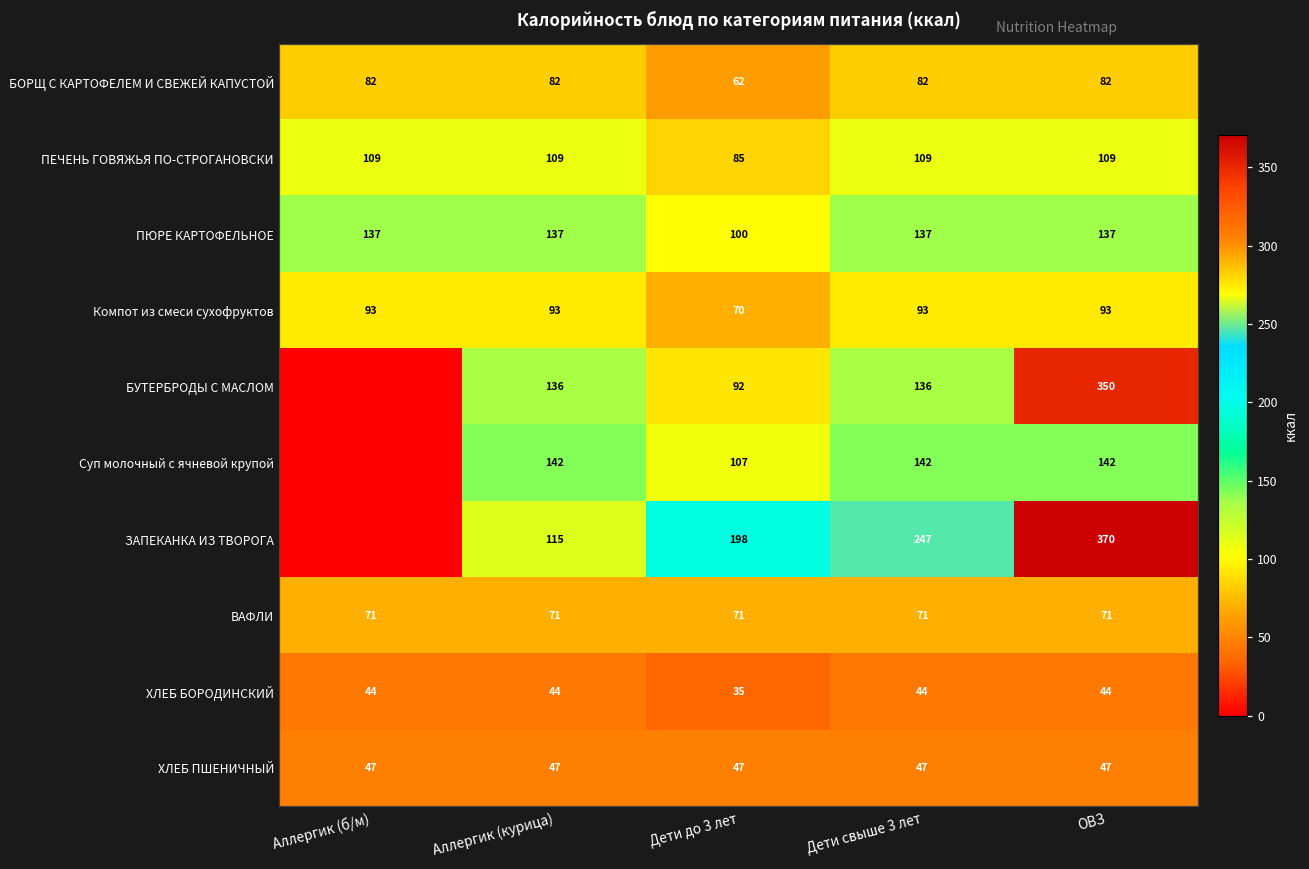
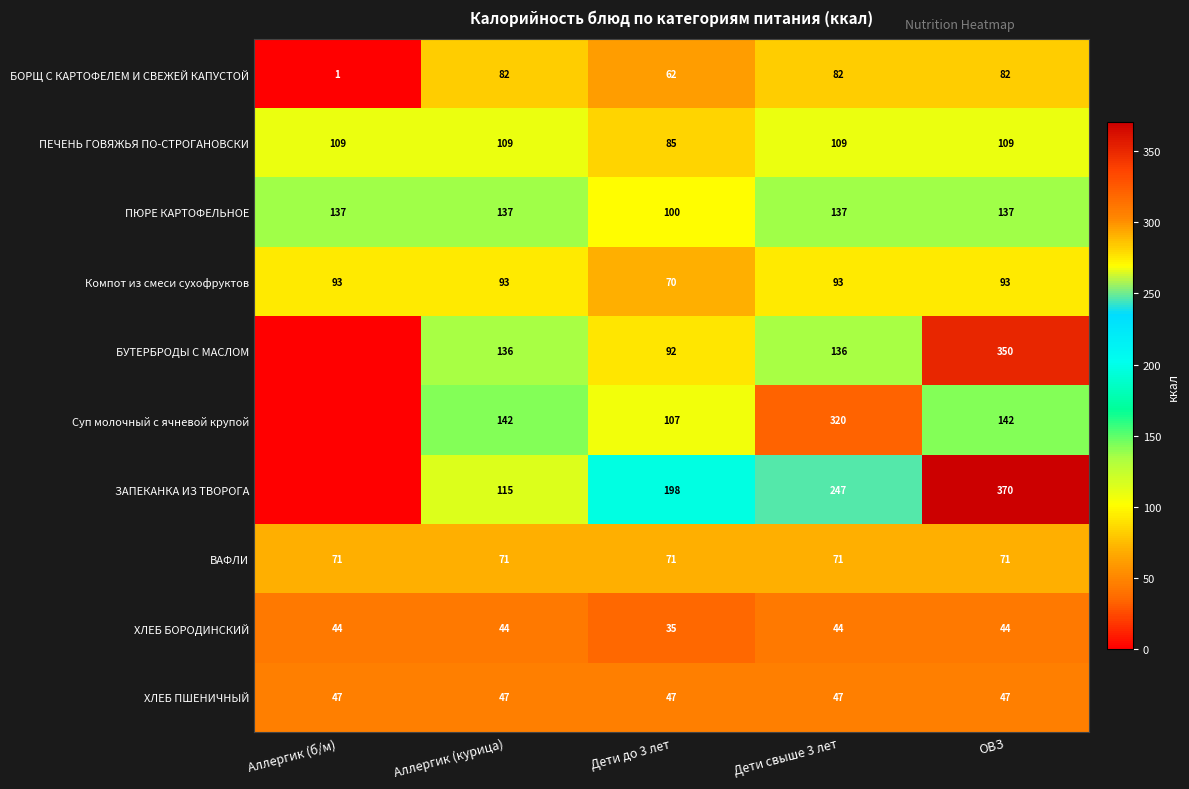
  {
    "БОРЩ С КАРТОФЕЛЕМ И СВЕЖЕЙ КАПУСТОЙ": {
-     "Аллергик (б/м)": 82,
+     "Аллергик (б/м)": 1,
      "Аллергик (курица)": 82,
      "Дети до 3 лет": 62,
      "Дети свыше 3 лет": 82,
      "ОВЗ": 82
    },
    "ПЕЧЕНЬ ГОВЯЖЬЯ ПО-СТРОГАНОВСКИ": {
      "Аллергик (б/м)": 109,
      "Аллергик (курица)": 109,
      "Дети до 3 лет": 85,
      "Дети свыше 3 лет": 109,
      "ОВЗ": 109
    },
    "ПЮРЕ КАРТОФЕЛЬНОЕ": {
      "Аллергик (б/м)": 137,
      "Аллергик (курица)": 137,
      "Дети до 3 лет": 100,
      "Дети свыше 3 лет": 137,
      "ОВЗ": 137
    },
    "Компот из смеси сухофруктов": {
      "Аллергик (б/м)": 93,
      "Аллергик (курица)": 93,
      "Дети до 3 лет": 70,
      "Дети свыше 3 лет": 93,
      "ОВЗ": 93
    },
    "БУТЕРБРОДЫ С МАСЛОМ": {
      "Аллергик (курица)": 136,
      "Дети до 3 лет": 92,
      "Дети свыше 3 лет": 136,
      "ОВЗ": 350
    },
    "Суп молочный с ячневой крупой": {
      "Аллергик (курица)": 142,
      "Дети до 3 лет": 107,
-     "Дети свыше 3 лет": 142,
+     "Дети свыше 3 лет": 320,
      "ОВЗ": 142
    },
    "ЗАПЕКАНКА ИЗ ТВОРОГА": {
      "Аллергик (курица)": 115,
      "Дети до 3 лет": 198,
      "Дети свыше 3 лет": 247,
      "ОВЗ": 370
    },
    "ВАФЛИ": {
      "Аллергик (б/м)": 71,
      "Аллергик (курица)": 71,
      "Дети до 3 лет": 71,
      "Дети свыше 3 лет": 71,
      "ОВЗ": 71
    },
    "ХЛЕБ БОРОДИНСКИЙ": {
      "Аллергик (б/м)": 44,
      "Аллергик (курица)": 44,
      "Дети до 3 лет": 35,
      "Дети свыше 3 лет": 44,
      "ОВЗ": 44
    },
    "ХЛЕБ ПШЕНИЧНЫЙ": {
      "Аллергик (б/м)": 47,
      "Аллергик (курица)": 47,
      "Дети до 3 лет": 47,
      "Дети свыше 3 лет": 47,
      "ОВЗ": 47
    }
  }
